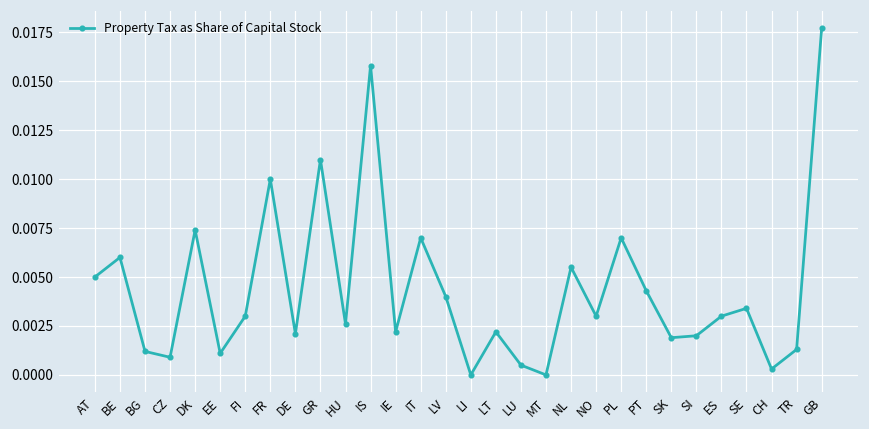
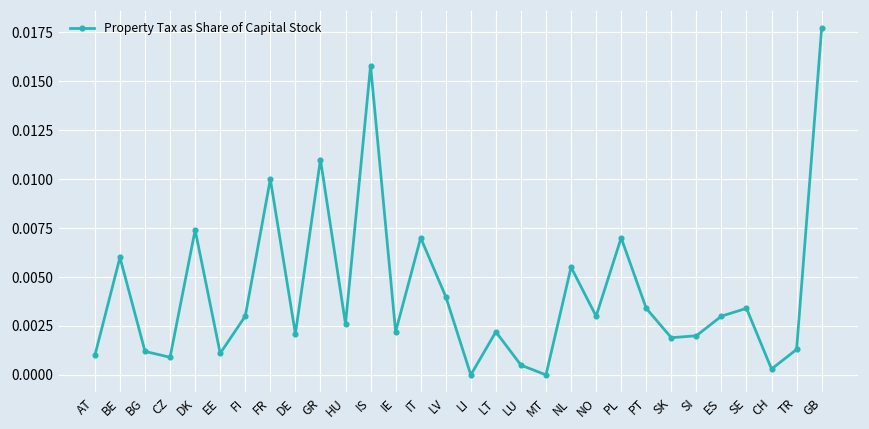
  {
-   "AT": 0.005,
+   "AT": 0.001,
    "BE": 0.0060,
    "BG": 0.0012,
    "CZ": 0.0009,
    "DK": 0.0074,
    "EE": 0.0011,
    "FI": 0.0030,
    "FR": 0.0100,
    "DE": 0.0021,
    "GR": 0.0110,
    "HU": 0.0026,
    "IS": 0.0158,
    "IE": 0.0022,
    "IT": 0.0070,
    "LV": 0.0040,
    "LI": 0.0000,
    "LT": 0.0022,
    "LU": 0.0005,
    "MT": 0.0000,
    "NL": 0.0055,
    "NO": 0.0030,
    "PL": 0.0070,
-   "PT": 0.0043,
+   "PT": 0.0034,
    "SK": 0.0019,
    "SI": 0.0020,
    "ES": 0.0030,
    "SE": 0.0034,
    "CH": 0.0003,
    "TR": 0.0013,
    "GB": 0.0177
  }
